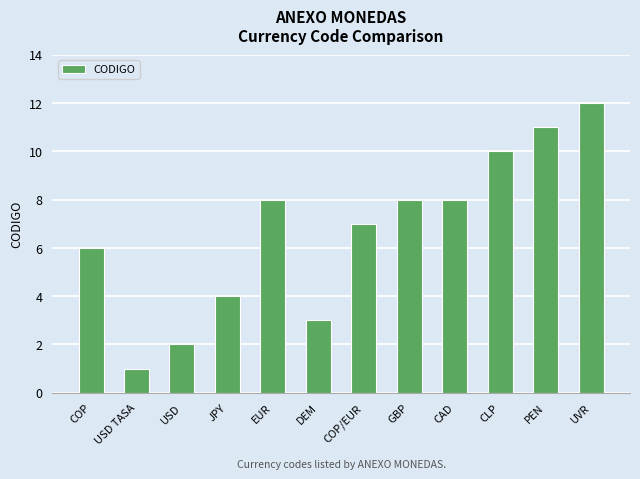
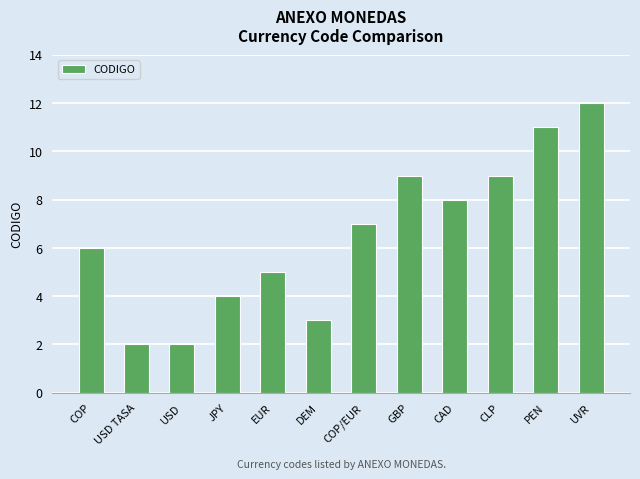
  {
    "COP": 6,
-   "USD TASA": 1,
+   "USD TASA": 2,
    "USD": 2,
    "JPY": 4,
-   "EUR": 8,
+   "EUR": 5,
    "DEM": 3,
    "COP/EUR": 7,
-   "GBP": 8,
+   "GBP": 9,
    "CAD": 8,
-   "CLP": 10,
+   "CLP": 9,
    "PEN": 11,
    "UVR": 12
  }
